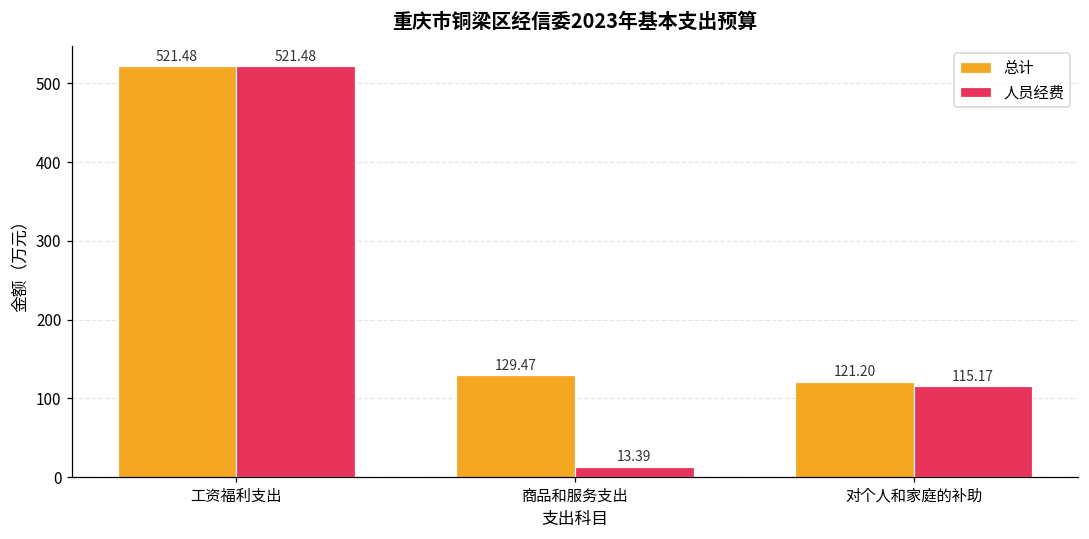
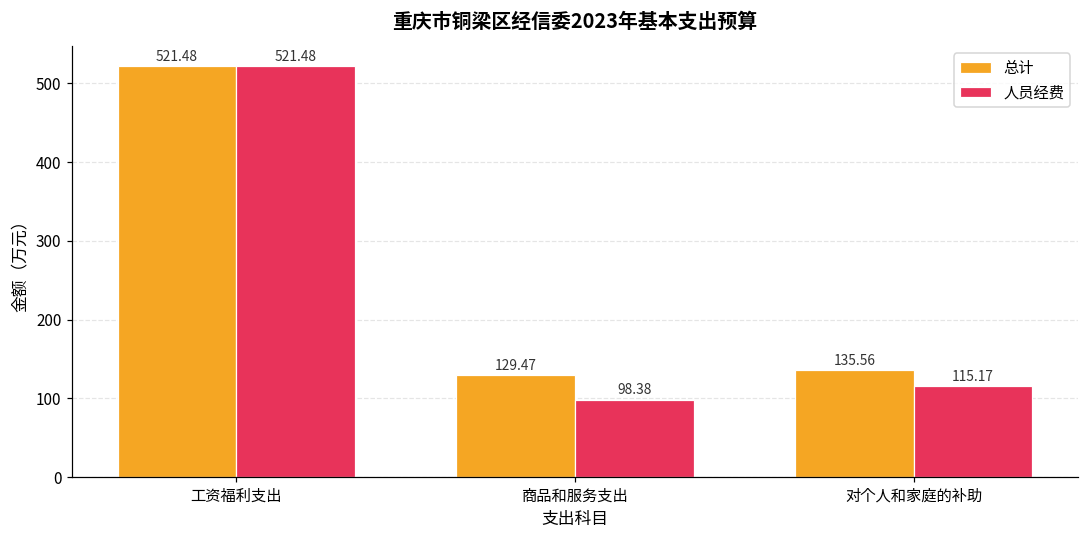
  {
    "总计": {
      "工资福利支出": 521.48,
      "商品和服务支出": 129.47,
-     "对个人和家庭的补助": 121.20
+     "对个人和家庭的补助": 135.56
    },
    "人员经费": {
      "工资福利支出": 521.48,
-     "商品和服务支出": 13.39,
+     "商品和服务支出": 98.38,
      "对个人和家庭的补助": 115.17
    }
  }
